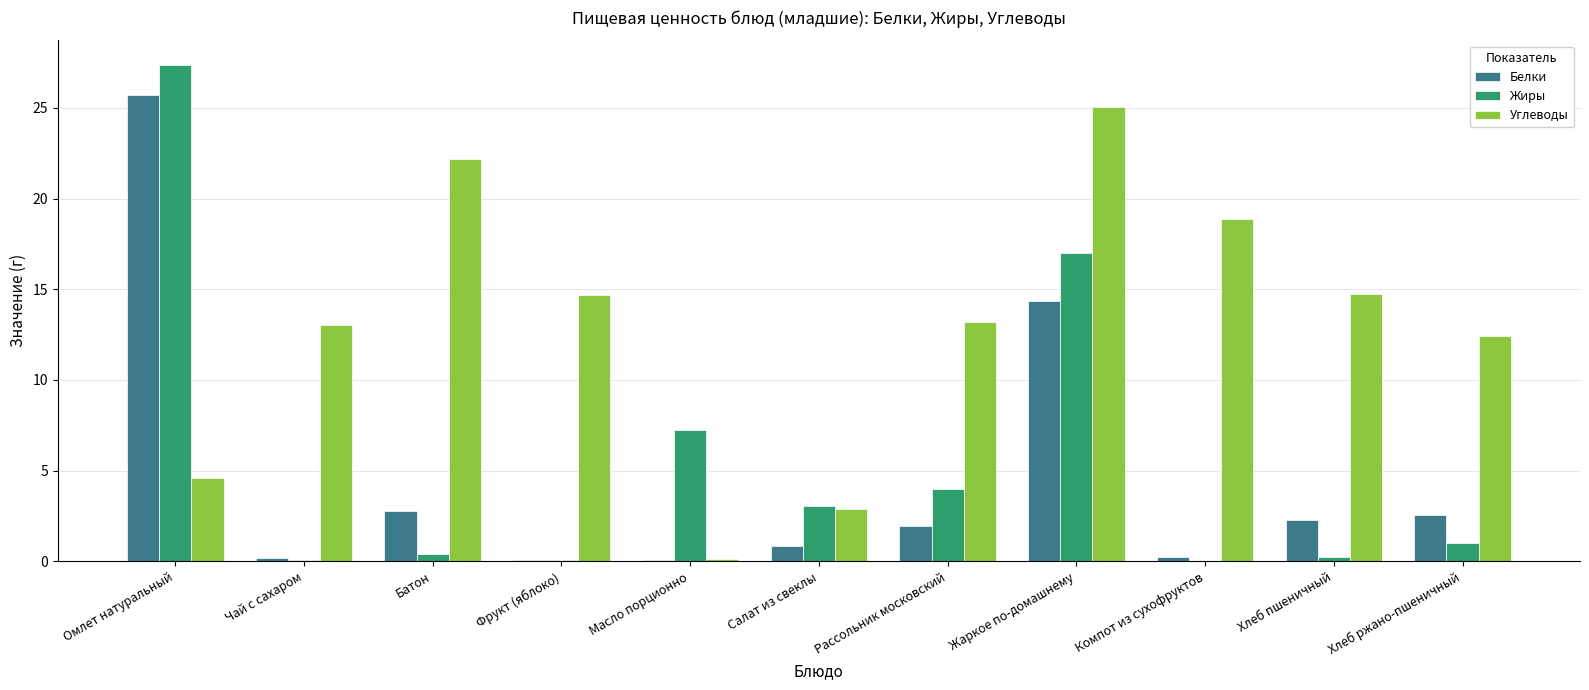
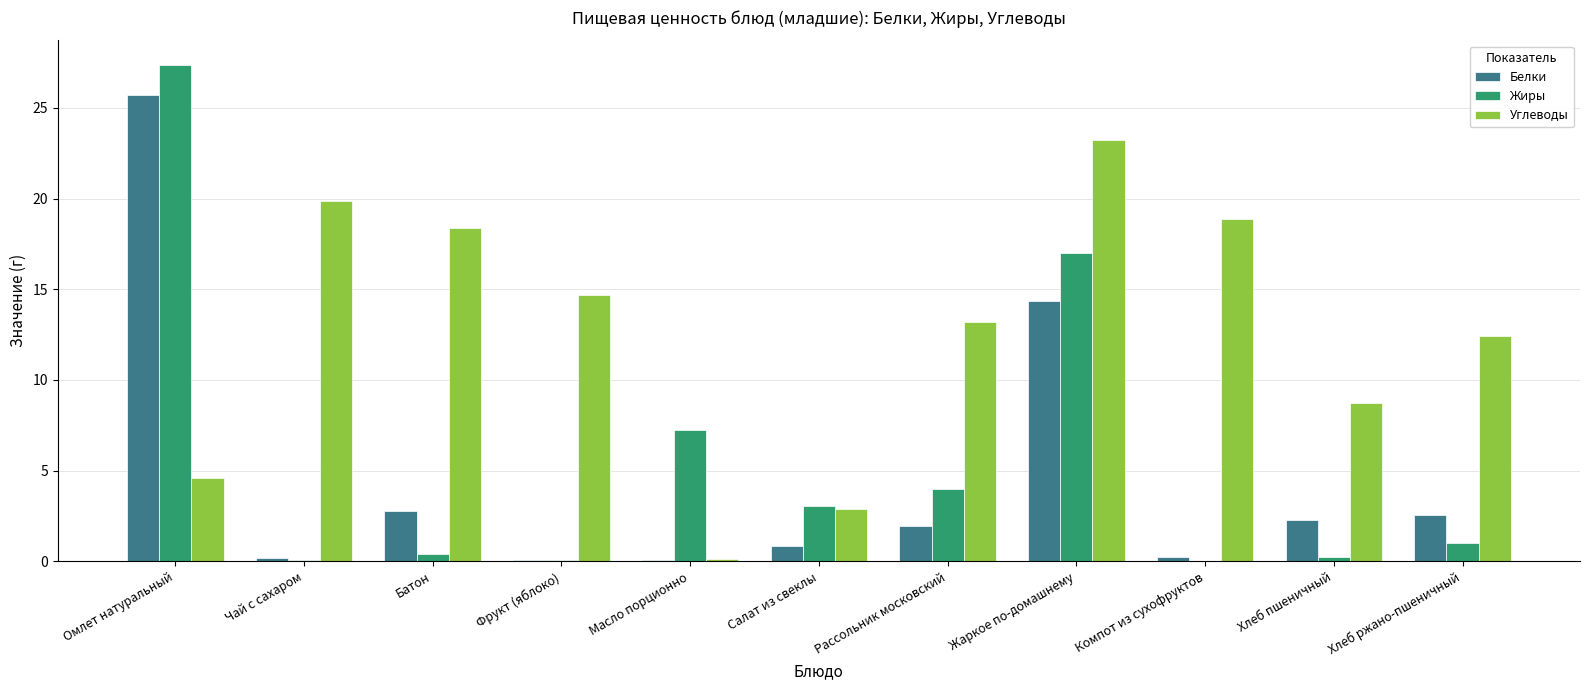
  {
    "Углеводы": {
      "Омлет натуральный": 4.6,
-     "Чай с сахаром": 13.0,
-     "Батон": 22.2,
+     "Чай с сахаром": 19.9,
+     "Батон": 18.4,
      "Фрукт (яблоко)": 14.7,
      "Салат из свеклы": 2.9,
      "Рассольник московский": 13.2,
-     "Жаркое по-домашнему": 25.0,
+     "Жаркое по-домашнему": 23.3,
      "Компот из сухофруктов": 18.9,
-     "Хлеб пшеничный": 14.8,
+     "Хлеб пшеничный": 8.7,
      "Хлеб ржано-пшеничный": 12.4
    }
  }
